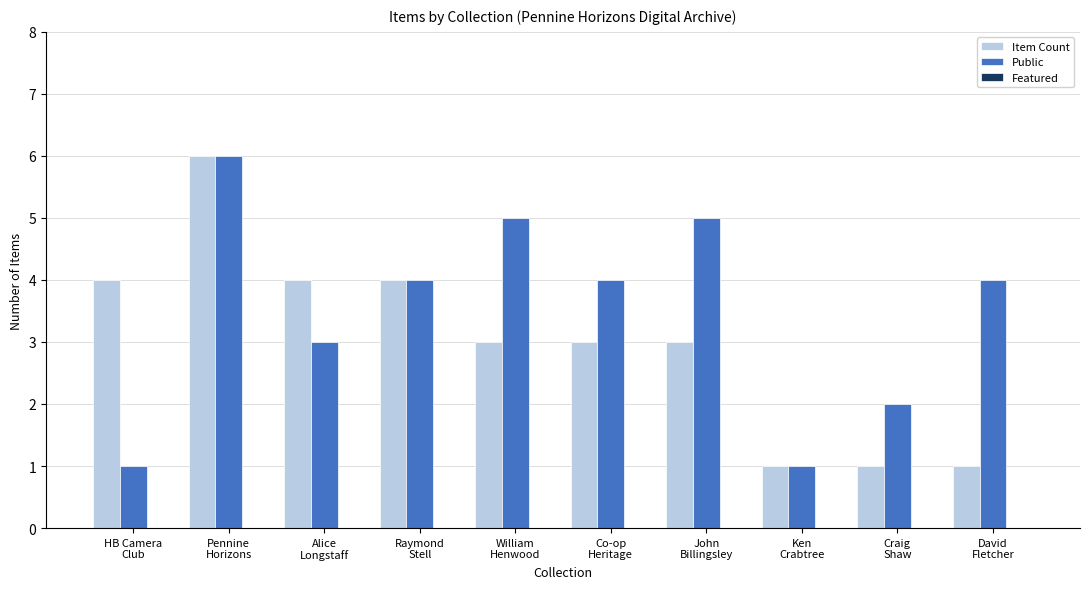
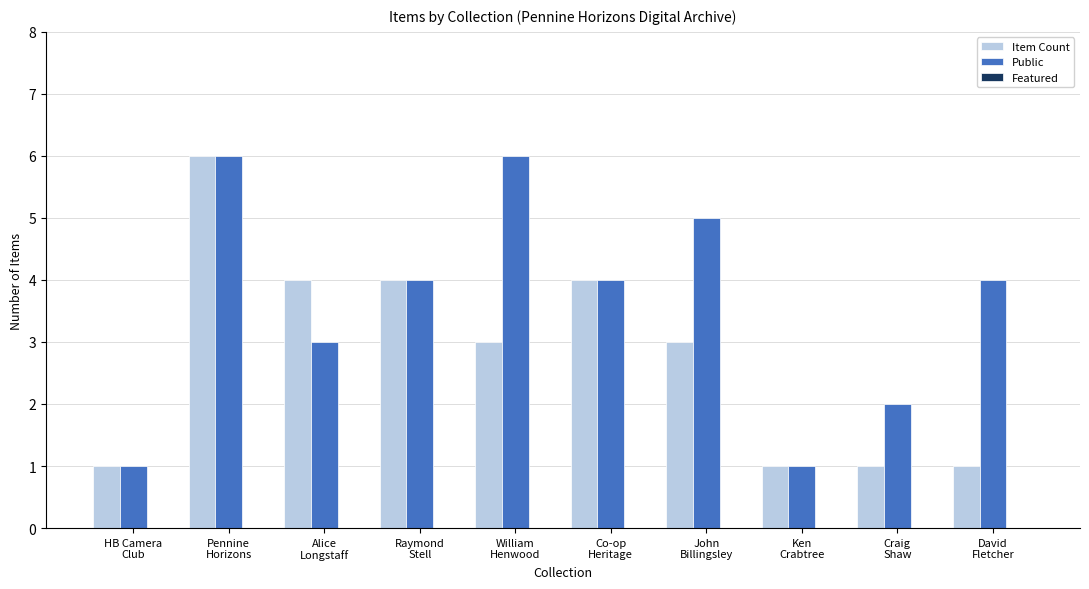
  {
    "Item Count": {
-     "HB Camera Club": 4,
+     "HB Camera Club": 1,
      "Pennine Horizons": 6,
      "Alice Longstaff": 4,
      "Raymond Stell": 4,
      "William Henwood": 3,
-     "Co-op Heritage": 3,
+     "Co-op Heritage": 4,
      "John Billingsley": 3,
      "Ken Crabtree": 1,
      "Craig Shaw": 1,
      "David Fletcher": 1
    },
    "Public": {
      "HB Camera Club": 1,
      "Pennine Horizons": 6,
      "Alice Longstaff": 3,
      "Raymond Stell": 4,
-     "William Henwood": 5,
+     "William Henwood": 6,
      "Co-op Heritage": 4,
      "John Billingsley": 5,
      "Ken Crabtree": 1,
      "Craig Shaw": 2,
      "David Fletcher": 4
    },
    "Featured": {
      "HB Camera Club": 0,
      "Pennine Horizons": 0,
      "Alice Longstaff": 0,
      "Raymond Stell": 0,
      "William Henwood": 0,
      "Co-op Heritage": 0,
      "John Billingsley": 0,
      "Ken Crabtree": 0,
      "Craig Shaw": 0,
      "David Fletcher": 0
    }
  }
